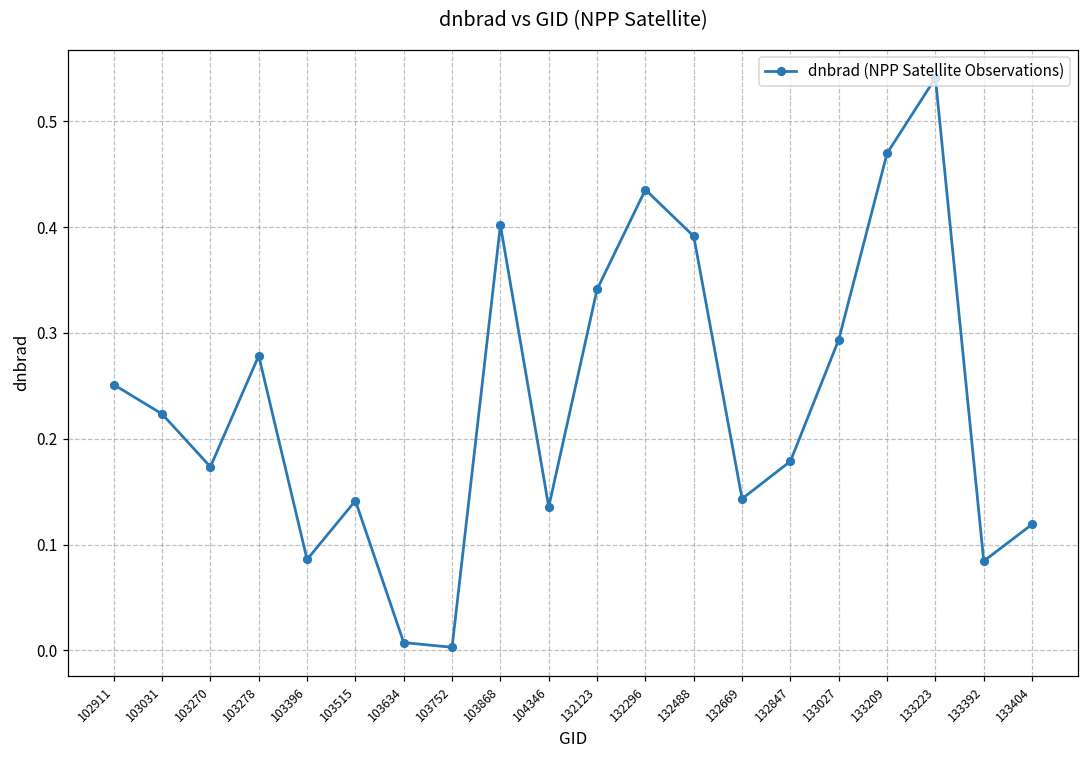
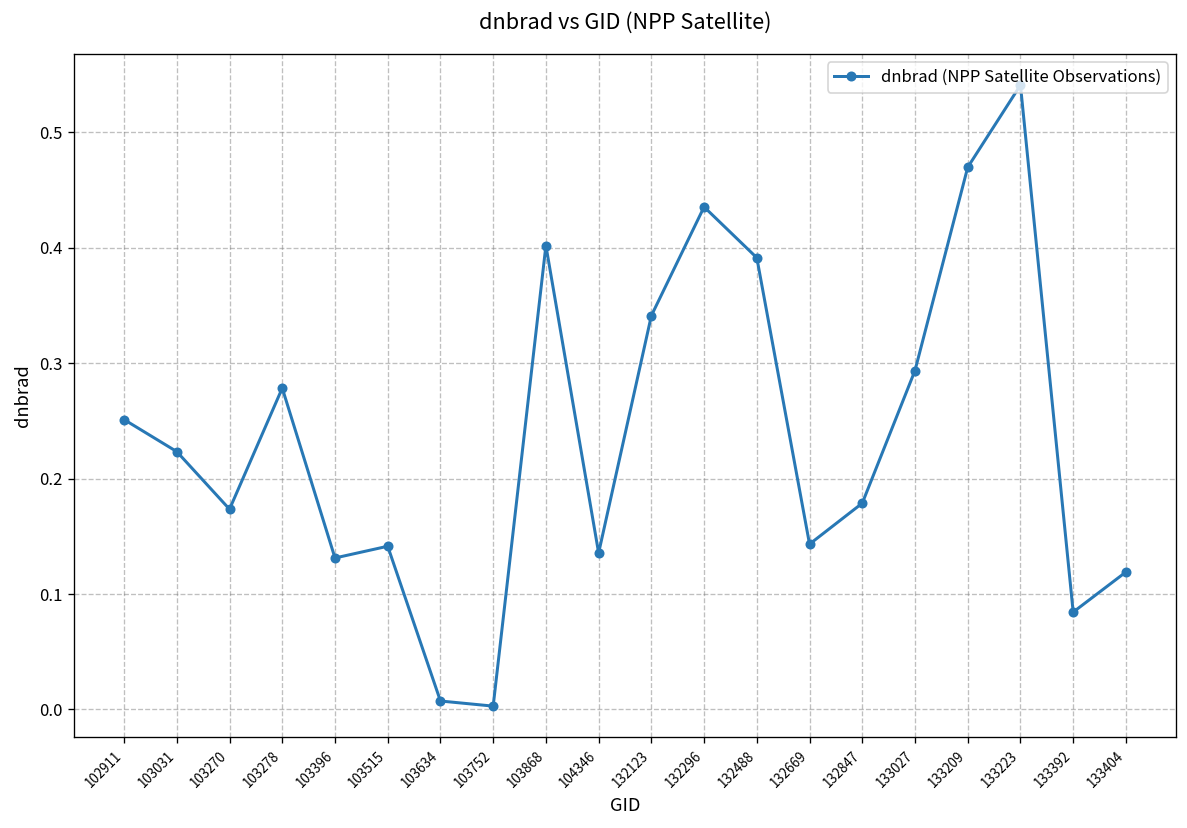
  {
    "102911": 0.25,
    "103031": 0.22,
    "103270": 0.17,
    "103278": 0.28,
-   "103396": 0.09,
+   "103396": 0.13,
    "103515": 0.14,
    "103634": 0.01,
    "103752": 0.00,
    "103868": 0.40,
    "104346": 0.14,
    "132123": 0.34,
    "132296": 0.44,
    "132488": 0.39,
    "132669": 0.14,
    "132847": 0.18,
    "133027": 0.29,
    "133209": 0.47,
    "133392": 0.08,
    "133404": 0.12
  }
